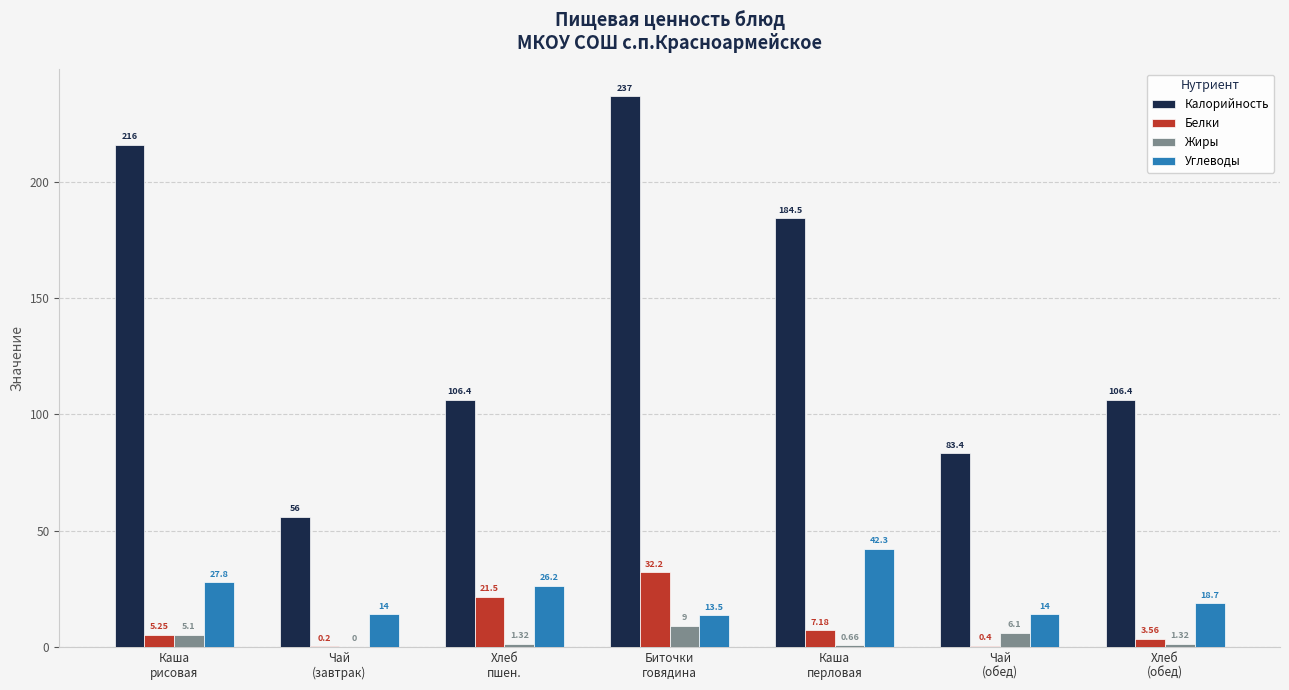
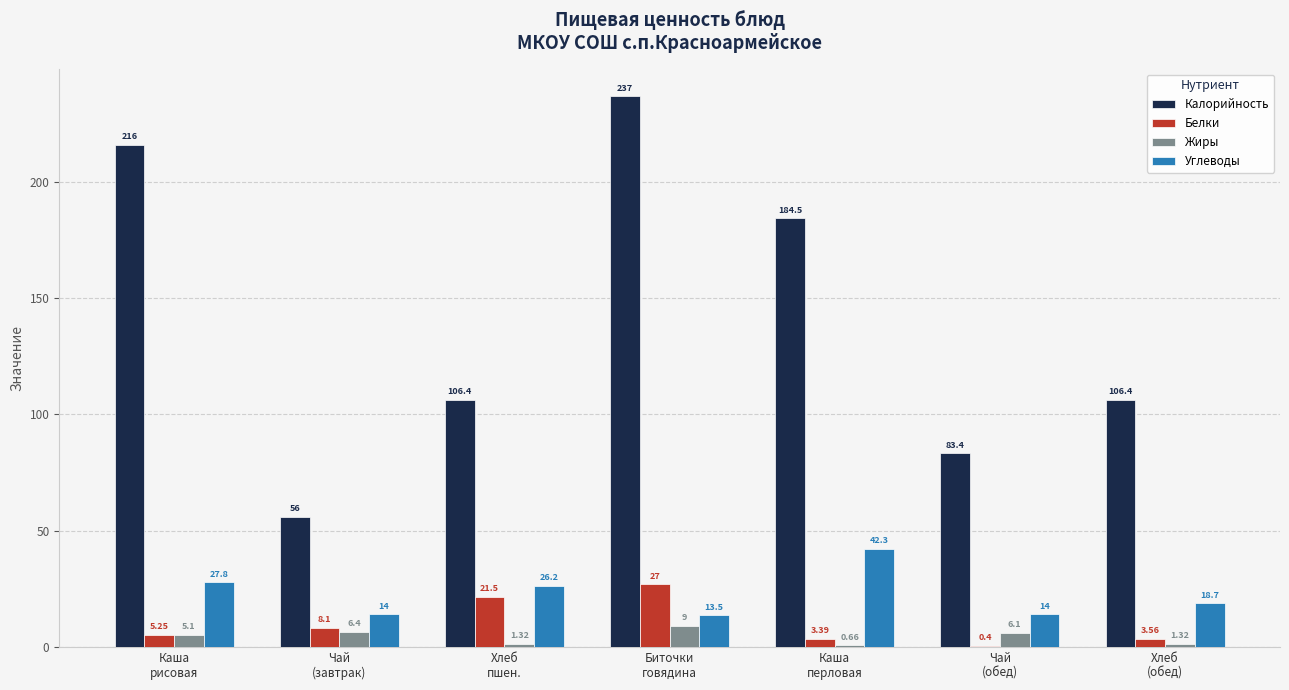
  {
    "Калорийность": {
      "Каша рисовая": 216,
      "Чай (завтрак)": 56,
      "Хлеб пшен.": 106.4,
      "Биточки говядина": 237,
      "Каша перловая": 184.5,
      "Чай (обед)": 83.4,
      "Хлеб (обед)": 106.4
    },
    "Белки": {
      "Каша рисовая": 5.25,
-     "Чай (завтрак)": 0.2,
+     "Чай (завтрак)": 8.1,
      "Хлеб пшен.": 21.5,
-     "Биточки говядина": 32.2,
-     "Каша перловая": 7.18,
+     "Биточки говядина": 27,
+     "Каша перловая": 3.39,
      "Чай (обед)": 0.4,
      "Хлеб (обед)": 3.56
    },
    "Жиры": {
      "Каша рисовая": 5.1,
-     "Чай (завтрак)": 0,
+     "Чай (завтрак)": 6.4,
      "Хлеб пшен.": 1.32,
      "Биточки говядина": 9,
      "Каша перловая": 0.66,
      "Чай (обед)": 6.1,
      "Хлеб (обед)": 1.32
    },
    "Углеводы": {
      "Каша рисовая": 27.8,
      "Чай (завтрак)": 14,
      "Хлеб пшен.": 26.2,
      "Биточки говядина": 13.5,
      "Каша перловая": 42.3,
      "Чай (обед)": 14,
      "Хлеб (обед)": 18.7
    }
  }
